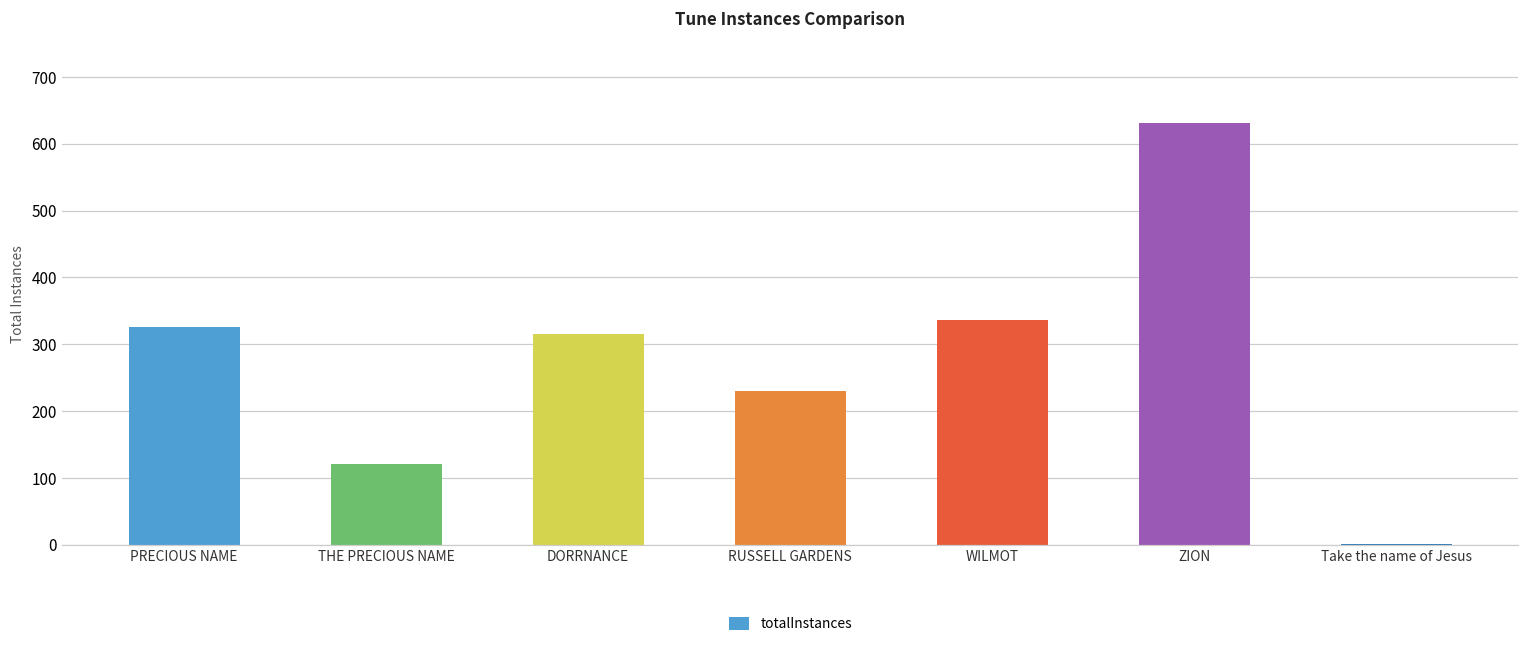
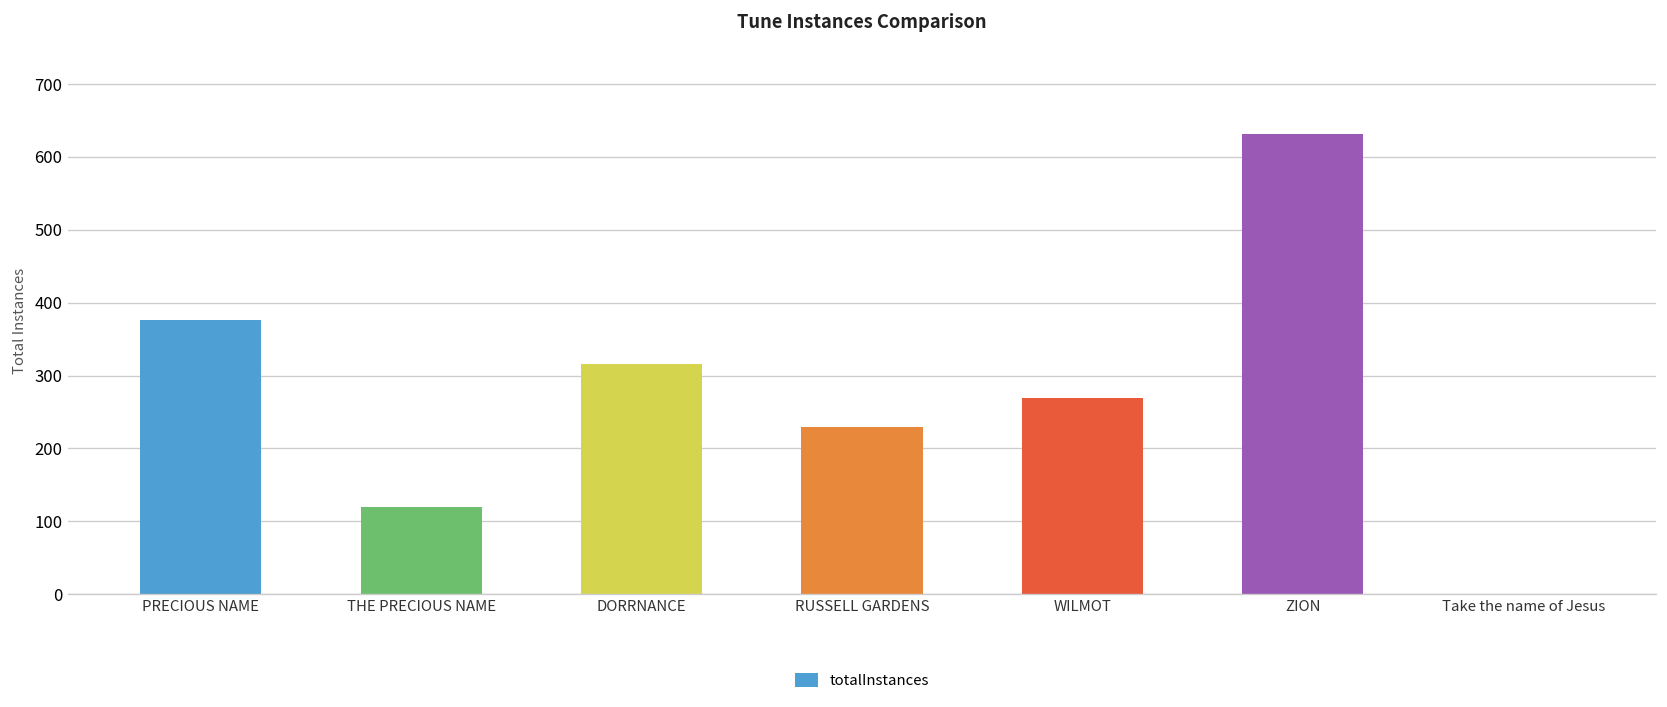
  {
-   "PRECIOUS NAME": 330,
+   "PRECIOUS NAME": 380,
    "THE PRECIOUS NAME": 120,
    "DORRNANCE": 320,
    "RUSSELL GARDENS": 230,
-   "WILMOT": 340,
+   "WILMOT": 270,
    "ZION": 630
  }
